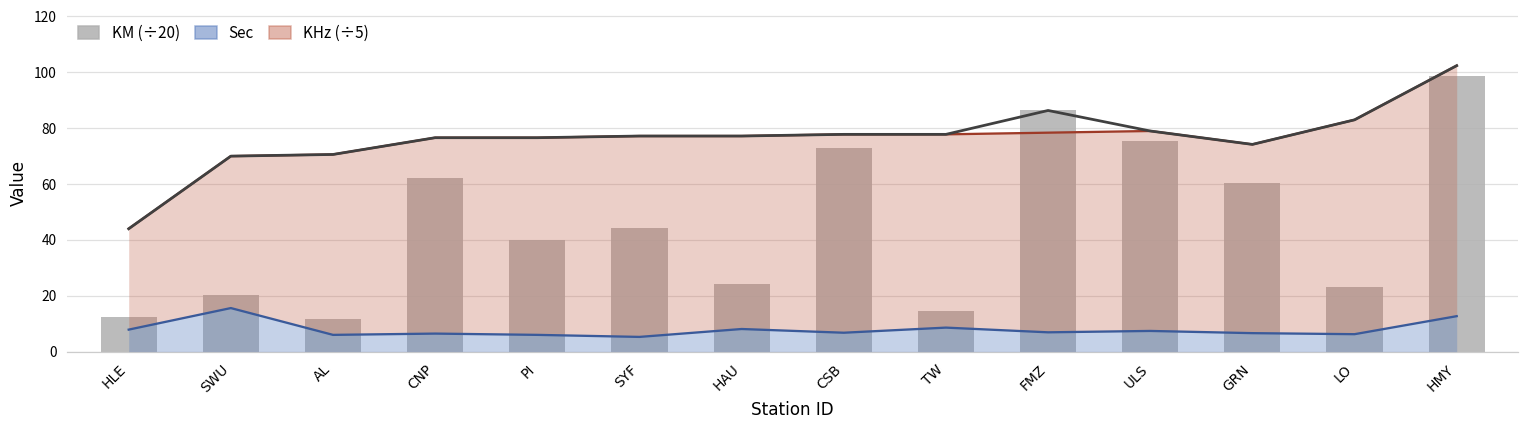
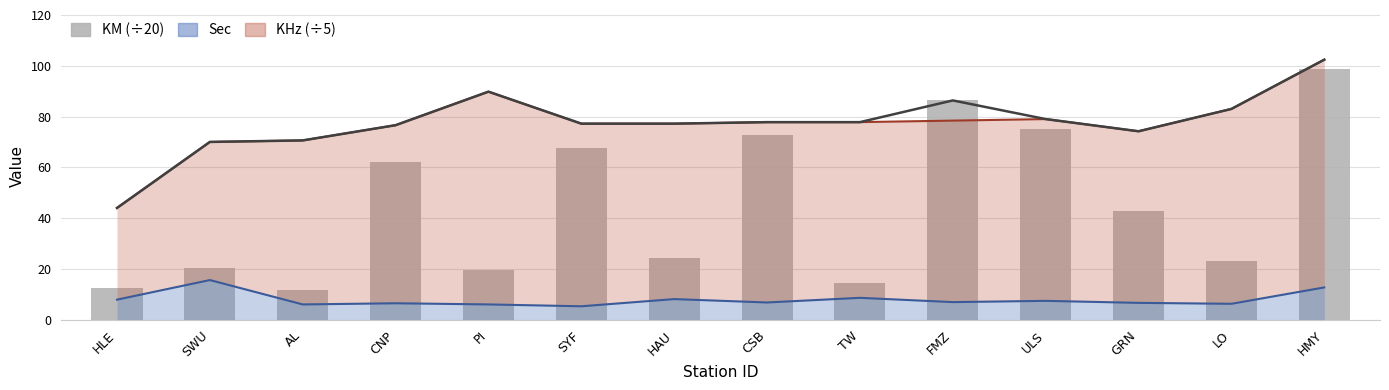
  {
    "Sec": {
      "HLE": 8,
      "SWU": 16,
      "AL": 6,
      "CNP": 6,
      "PI": 6,
      "SYF": 5,
      "HAU": 8,
      "CSB": 7,
      "TW": 9,
      "FMZ": 7,
      "ULS": 7,
      "GRN": 7,
      "LO": 6,
      "HMY": 13
    },
    "KM (÷20)": {
      "HLE": 12,
      "SWU": 20,
      "AL": 12,
      "CNP": 62,
-     "PI": 40,
-     "SYF": 44,
+     "PI": 19,
+     "SYF": 68,
      "HAU": 24,
      "CSB": 73,
      "TW": 15,
      "FMZ": 86,
      "ULS": 75,
-     "GRN": 60,
+     "GRN": 43,
      "LO": 23,
      "HMY": 99
    },
    "KHz (÷5)": {
-     "PI": 77,
+     "PI": 90,
      "FMZ": 78
    }
  }
